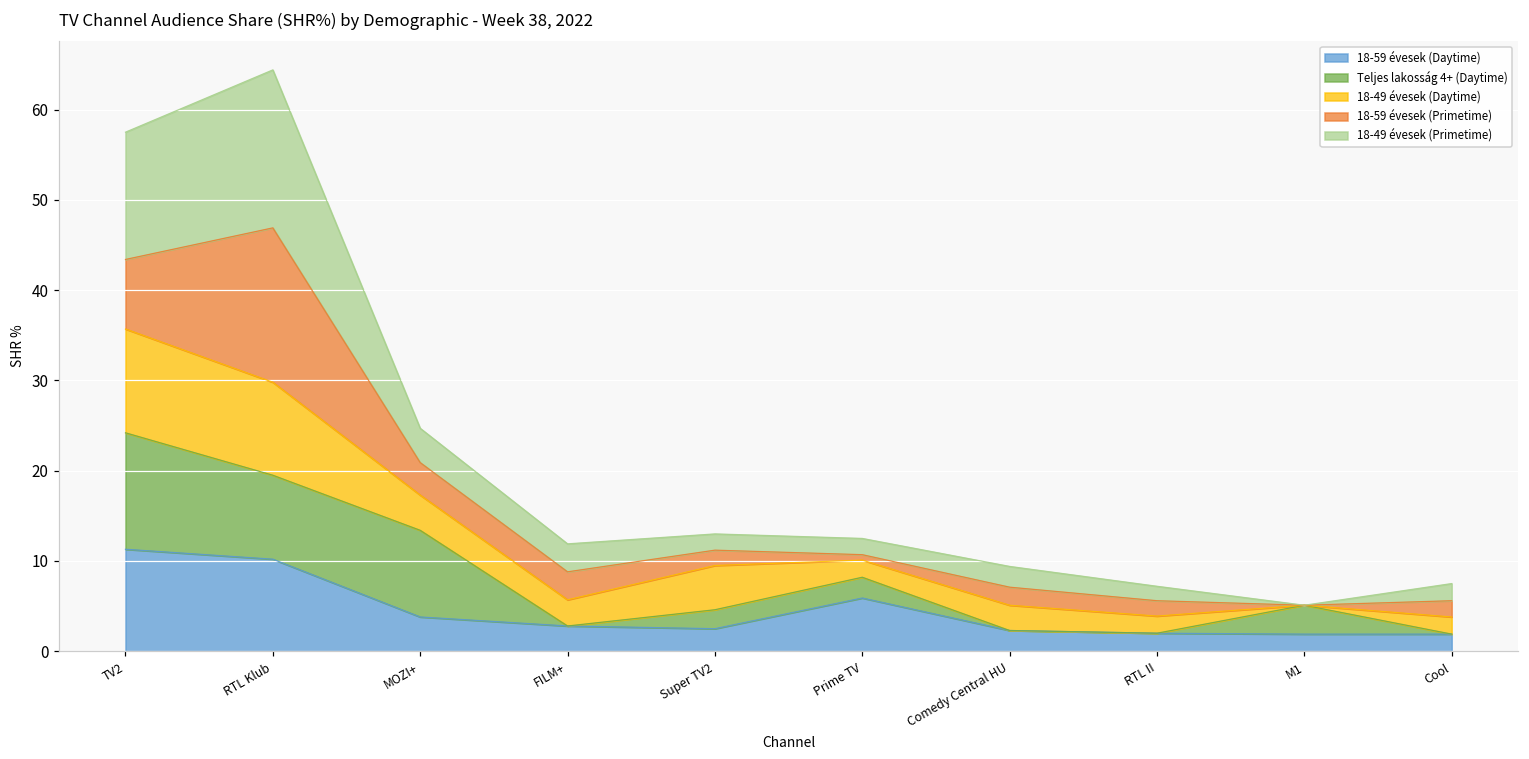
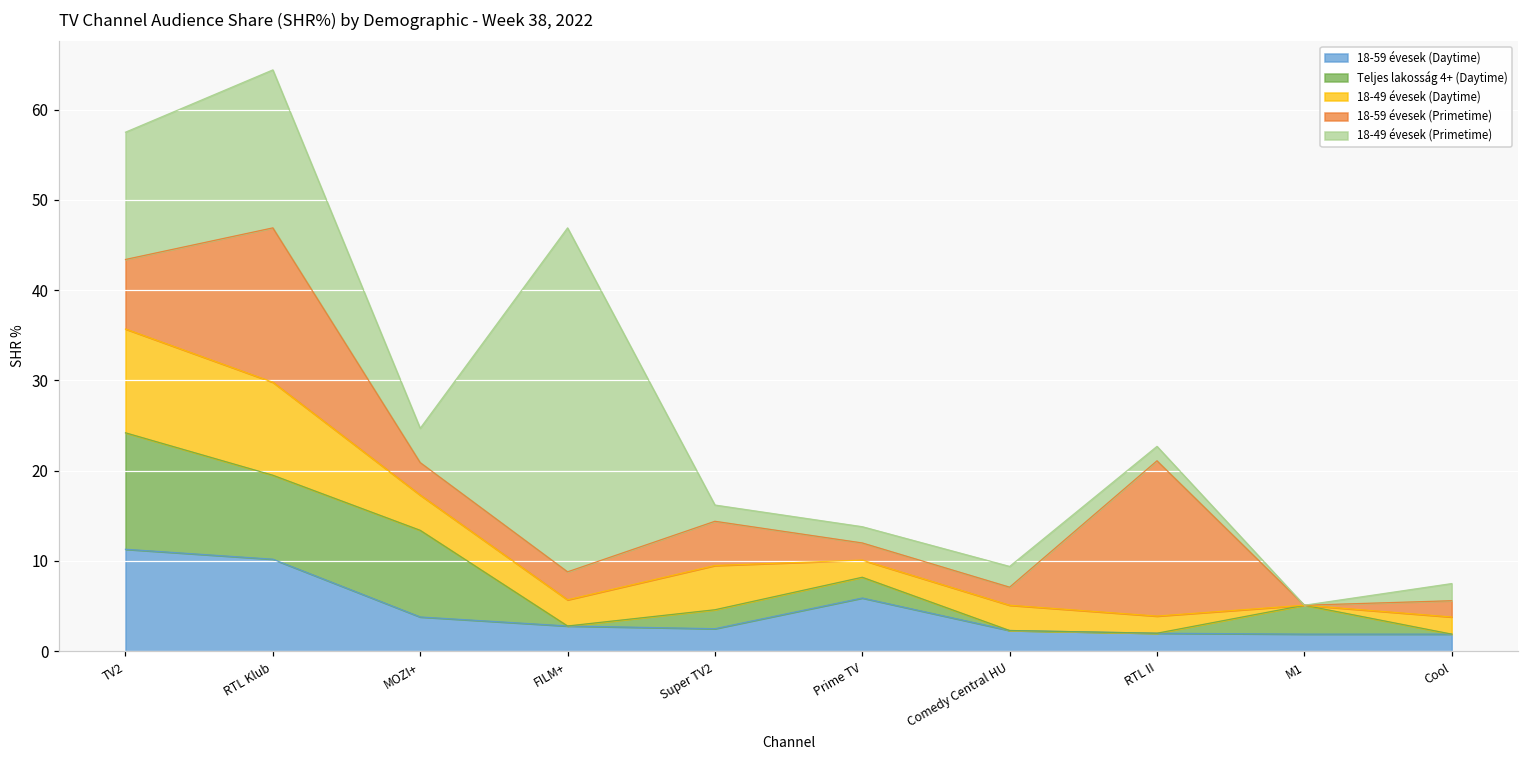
  {
    "18-59 évesek (Daytime)": {
      "TV2": 11,
      "RTL Klub": 10,
      "MOZI+": 4,
      "Super TV2": 3,
      "Prime TV": 6,
      "M1": 2
    },
    "Teljes lakosság 4+ (Daytime)": {
      "TV2": 13,
      "RTL Klub": 9,
      "MOZI+": 10,
      "Super TV2": 2,
      "Prime TV": 2
    },
    "18-49 évesek (Daytime)": {
      "TV2": 12,
      "RTL Klub": 10,
      "MOZI+": 4,
      "FILM+": 3,
      "Super TV2": 5,
      "Prime TV": 2,
      "Comedy Central HU": 3,
      "RTL II": 2,
      "Cool": 2
    },
    "18-59 évesek (Primetime)": {
      "TV2": 8,
      "RTL Klub": 17,
      "MOZI+": 4,
      "FILM+": 3,
-     "Super TV2": 2,
-     "Prime TV": 1,
+     "Super TV2": 5,
+     "Prime TV": 2,
      "Comedy Central HU": 2,
-     "RTL II": 2,
+     "RTL II": 17,
      "Cool": 2
    },
    "18-49 évesek (Primetime)": {
      "TV2": 14,
      "RTL Klub": 18,
      "MOZI+": 4,
-     "FILM+": 3,
+     "FILM+": 38,
      "Super TV2": 2,
      "Prime TV": 2,
      "Comedy Central HU": 2,
      "RTL II": 2,
      "Cool": 2
    }
  }
